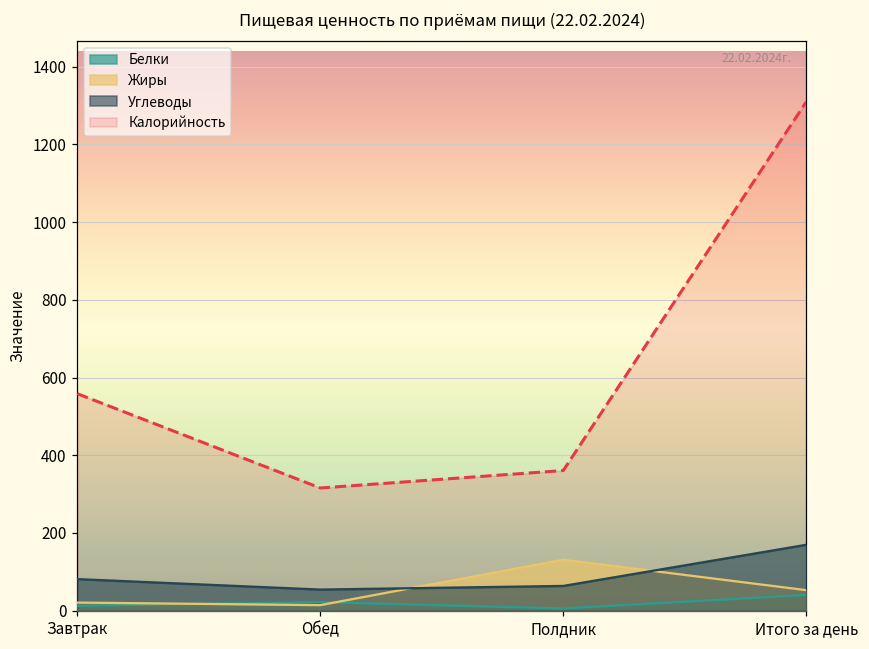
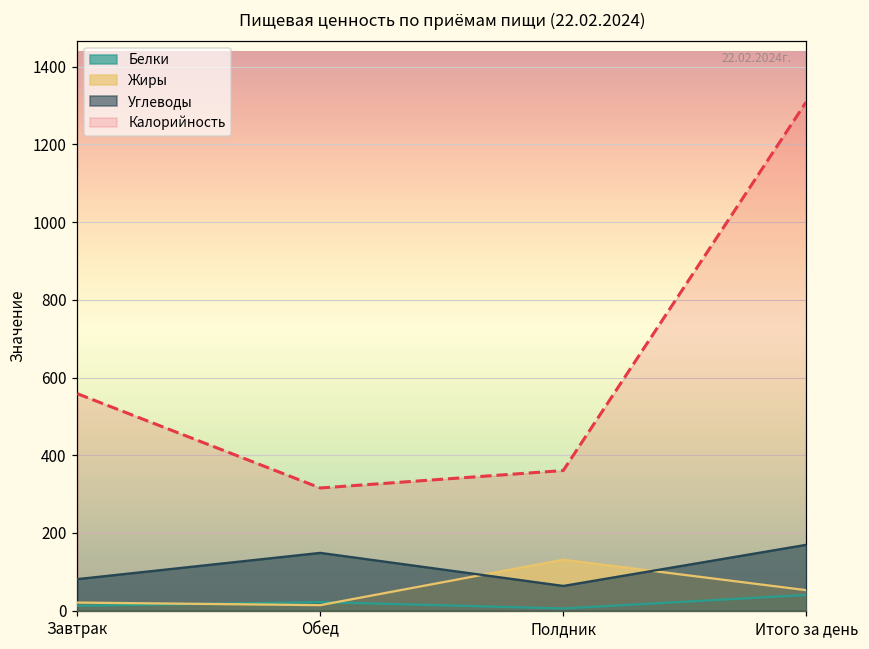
  {
    "Белки": {
      "Завтрак": 10,
      "Обед": 20,
      "Полдник": 10,
      "Итого за день": 40
    },
    "Жиры": {
      "Завтрак": 20,
      "Обед": 10,
      "Полдник": 130,
      "Итого за день": 50
    },
    "Углеводы": {
      "Завтрак": 80,
-     "Обед": 50,
+     "Обед": 150,
      "Полдник": 60,
      "Итого за день": 170
    },
    "Калорийность": {
      "Завтрак": 560,
      "Обед": 320,
      "Полдник": 360,
      "Итого за день": 1310
    }
  }
